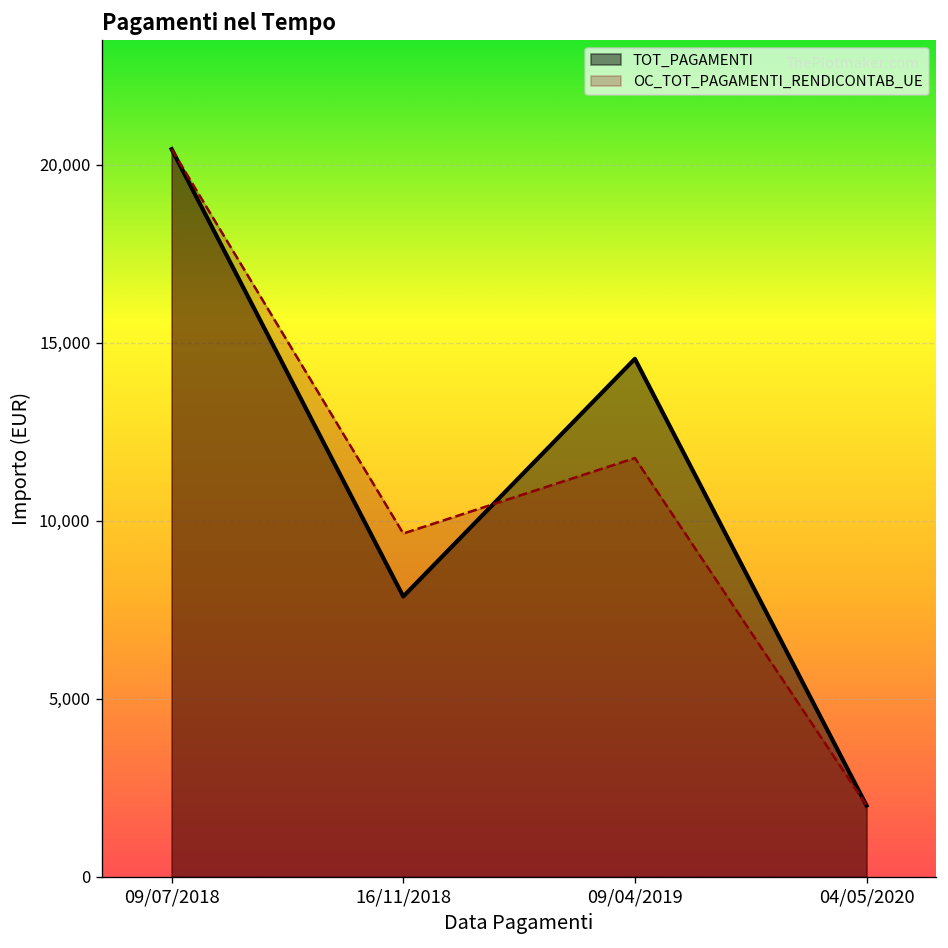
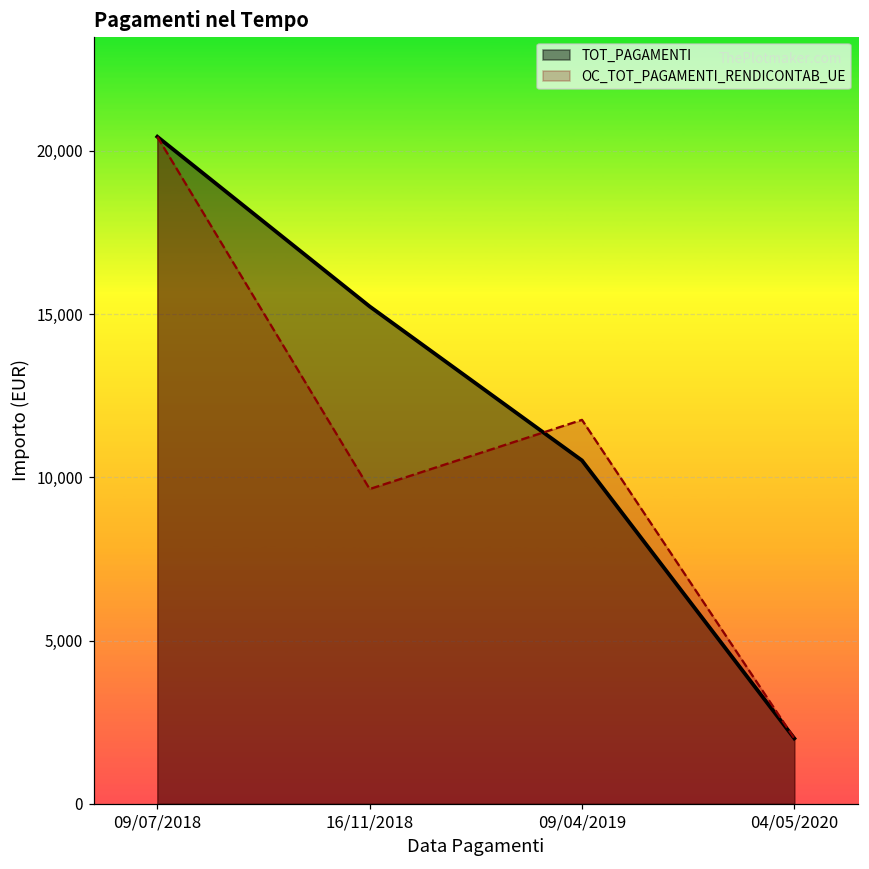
  {
    "TOT_PAGAMENTI": {
-     "16/11/2018": "7,900",
-     "09/04/2019": "14,500"
+     "16/11/2018": "15,200",
+     "09/04/2019": "10,500"
    },
    "OC_TOT_PAGAMENTI_RENDICONTAB_UE": {
      "16/11/2018": "9,600",
      "09/04/2019": "11,800"
    }
  }
